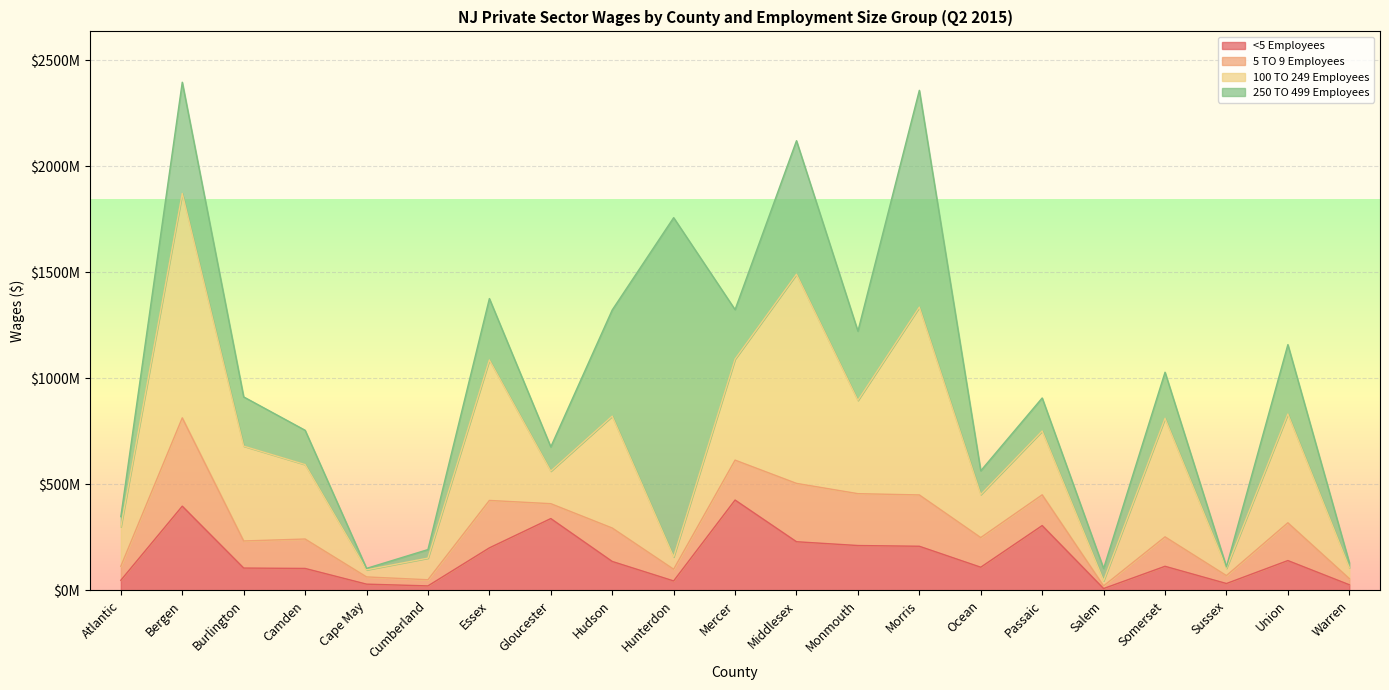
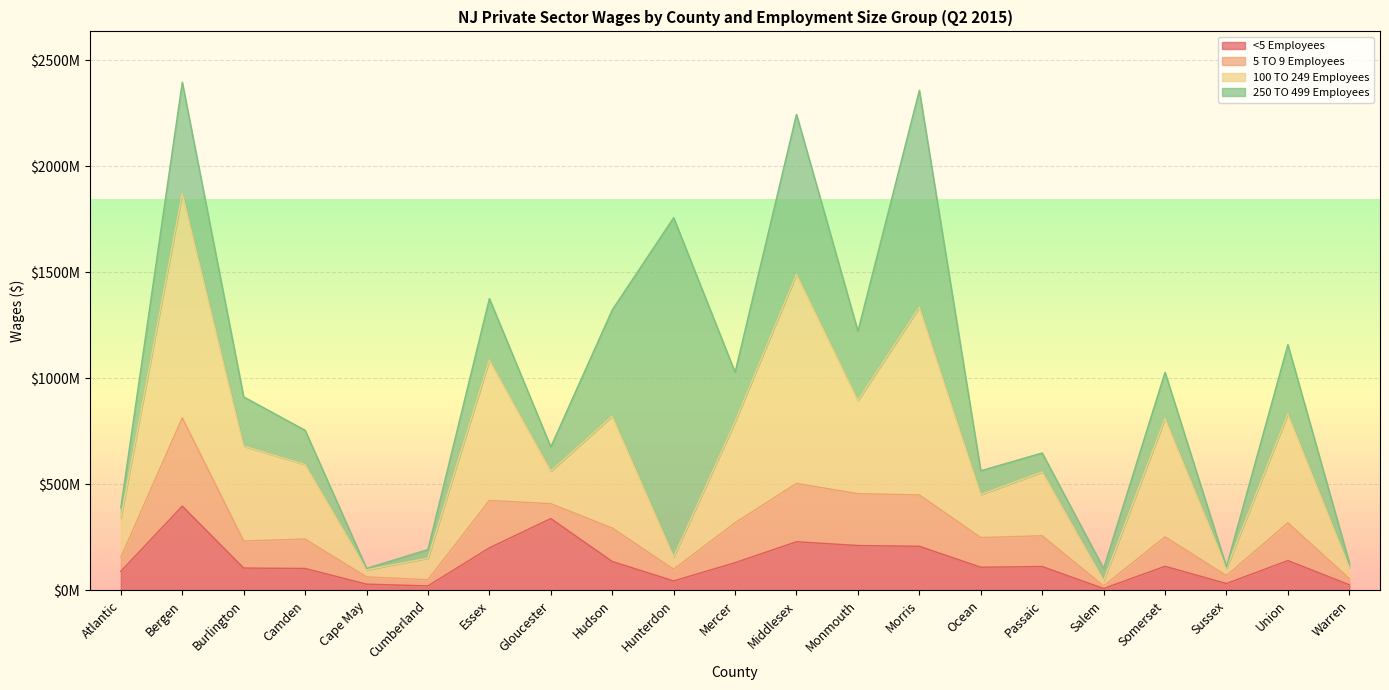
  {
    "<5 Employees": {
-     "Atlantic": "$50000000",
+     "Atlantic": "$90000000",
      "Bergen": "$400000000",
      "Burlington": "$110000000",
      "Camden": "$100000000",
      "Cape May": "$30000000",
      "Cumberland": "$20000000",
      "Essex": "$200000000",
      "Gloucester": "$340000000",
      "Hudson": "$140000000",
      "Hunterdon": "$40000000",
-     "Mercer": "$430000000",
+     "Mercer": "$130000000",
      "Middlesex": "$230000000",
      "Monmouth": "$210000000",
      "Morris": "$210000000",
      "Ocean": "$110000000",
-     "Passaic": "$310000000",
+     "Passaic": "$110000000",
      "Salem": "$10000000",
      "Somerset": "$110000000",
      "Sussex": "$30000000",
      "Union": "$140000000",
      "Warren": "$30000000"
    },
    "250 TO 499 Employees": {
      "Atlantic": "$50000000",
      "Bergen": "$520000000",
      "Burlington": "$230000000",
      "Camden": "$160000000",
      "Cumberland": "$40000000",
      "Essex": "$290000000",
      "Gloucester": "$110000000",
      "Hudson": "$500000000",
      "Hunterdon": "$1600000000",
      "Mercer": "$230000000",
-     "Middlesex": "$630000000",
+     "Middlesex": "$750000000",
      "Monmouth": "$330000000",
      "Morris": "$1020000000",
      "Ocean": "$110000000",
-     "Passaic": "$160000000",
+     "Passaic": "$90000000",
      "Salem": "$60000000",
      "Somerset": "$220000000",
      "Union": "$330000000",
      "Warren": "$20000000"
    }
  }
